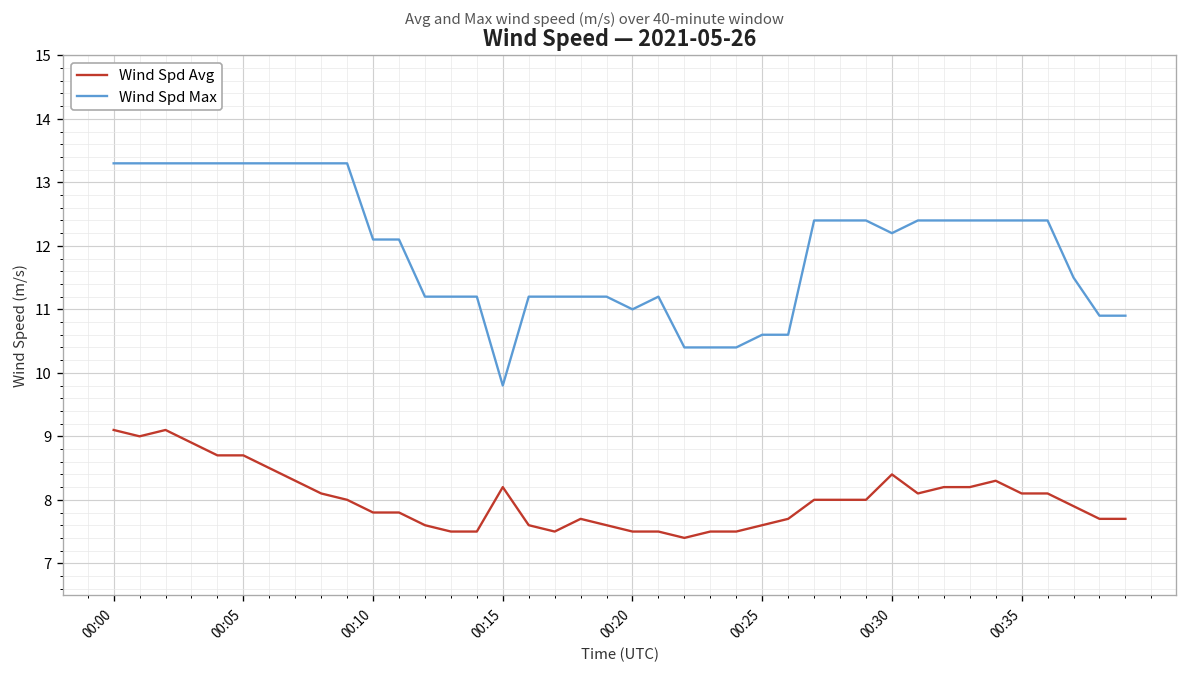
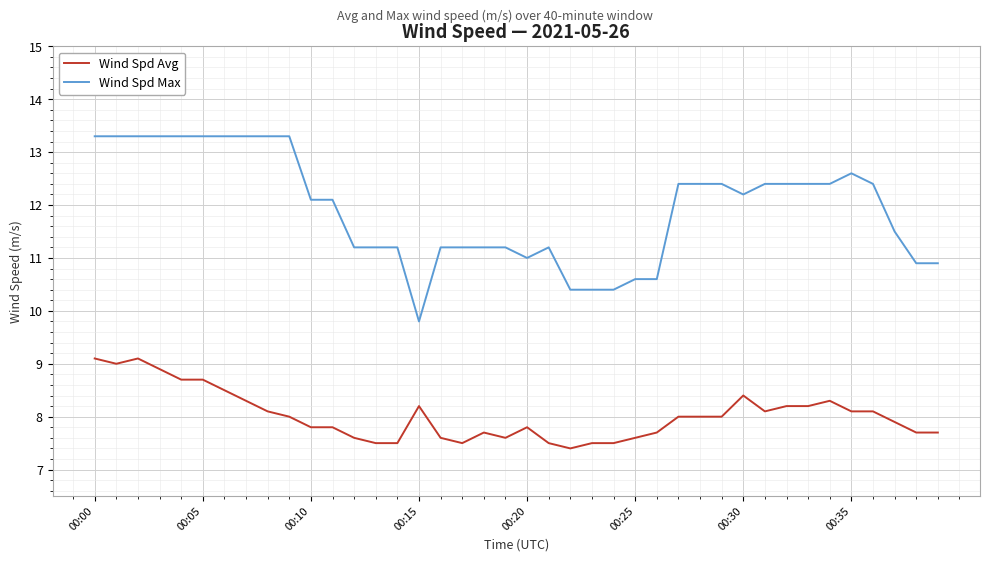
  {
    "Wind Spd Avg": {
      "00:00": 9.1,
      "00:05": 8.7,
      "00:10": 7.8,
      "00:15": 8.2,
-     "00:20": 7.5,
+     "00:20": 7.8,
      "00:25": 7.6,
      "00:30": 8.4,
      "00:35": 8.1
    },
    "Wind Spd Max": {
      "00:00": 13.3,
      "00:05": 13.3,
      "00:10": 12.1,
      "00:15": 9.8,
      "00:20": 11.0,
      "00:25": 10.6,
      "00:30": 12.2,
-     "00:35": 12.4
+     "00:35": 12.6
    }
  }
